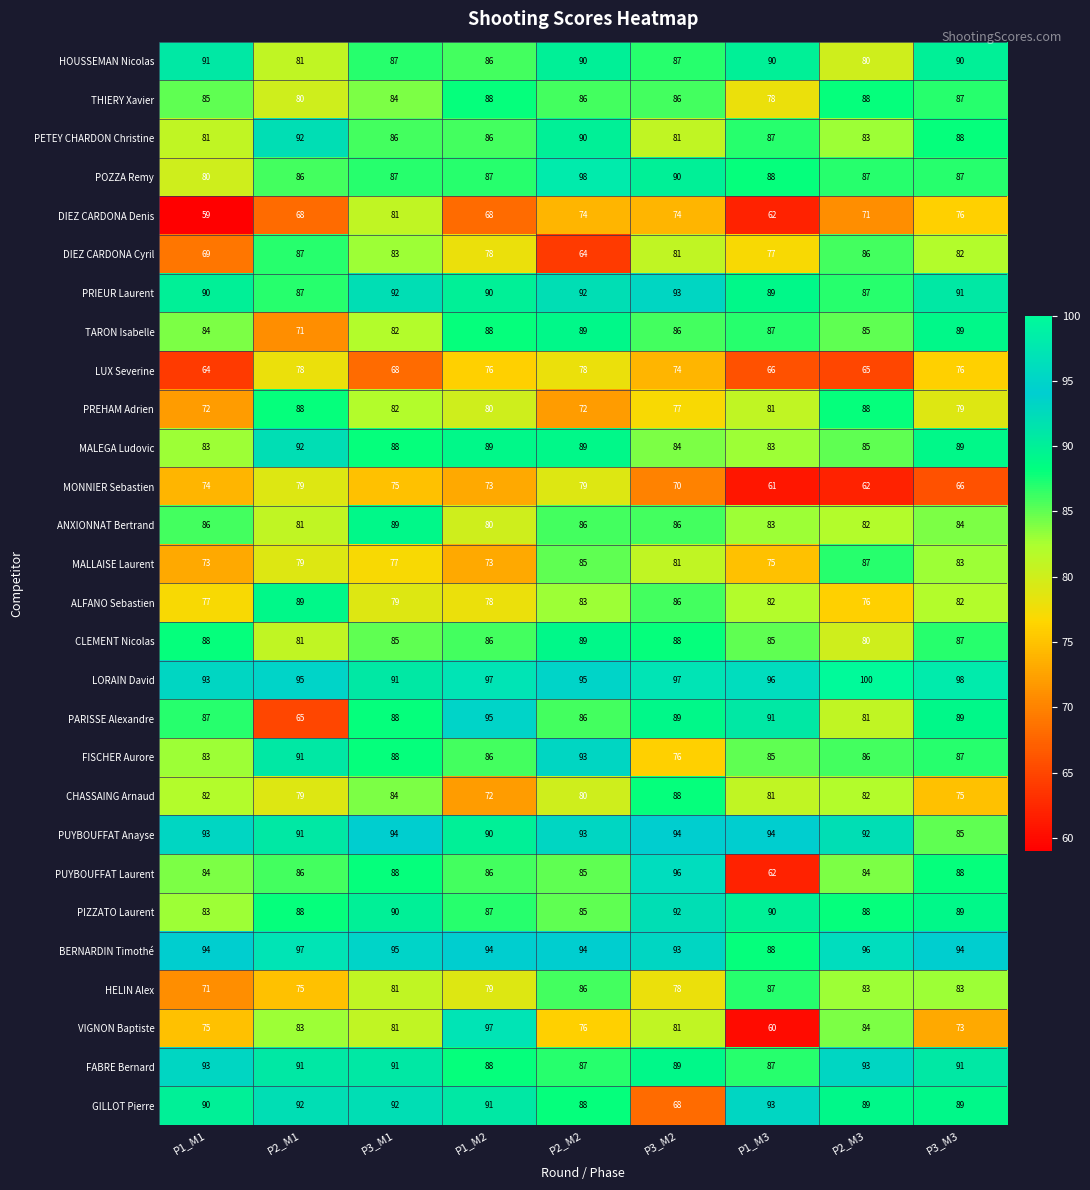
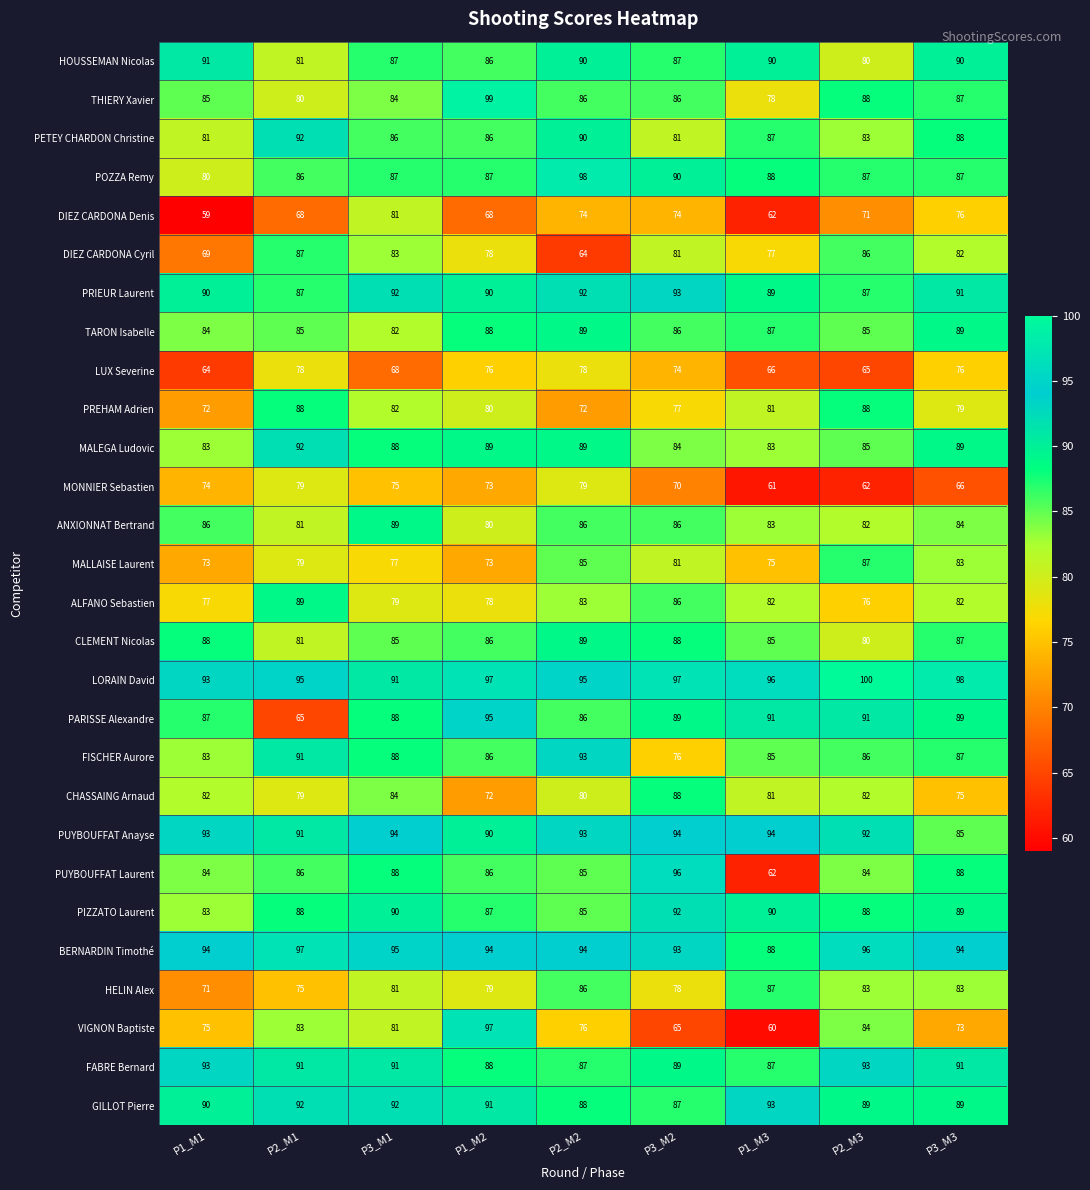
  {
    "THIERY Xavier": {
      "P1_M1": 85,
      "P2_M1": 80,
      "P3_M1": 84,
-     "P1_M2": 88,
+     "P1_M2": 99,
      "P2_M2": 86,
      "P3_M2": 86,
      "P1_M3": 78,
      "P2_M3": 88,
      "P3_M3": 87
    },
    "TARON Isabelle": {
      "P1_M1": 84,
-     "P2_M1": 71,
+     "P2_M1": 85,
      "P3_M1": 82,
      "P1_M2": 88,
      "P2_M2": 89,
      "P3_M2": 86,
      "P1_M3": 87,
      "P2_M3": 85,
      "P3_M3": 89
    },
    "PARISSE Alexandre": {
      "P1_M1": 87,
      "P2_M1": 65,
      "P3_M1": 88,
      "P1_M2": 95,
      "P2_M2": 86,
      "P3_M2": 89,
      "P1_M3": 91,
-     "P2_M3": 81,
+     "P2_M3": 91,
      "P3_M3": 89
    },
    "VIGNON Baptiste": {
      "P1_M1": 75,
      "P2_M1": 83,
      "P3_M1": 81,
      "P1_M2": 97,
      "P2_M2": 76,
-     "P3_M2": 81,
+     "P3_M2": 65,
      "P1_M3": 60,
      "P2_M3": 84,
      "P3_M3": 73
    },
    "GILLOT Pierre": {
      "P1_M1": 90,
      "P2_M1": 92,
      "P3_M1": 92,
      "P1_M2": 91,
      "P2_M2": 88,
-     "P3_M2": 68,
+     "P3_M2": 87,
      "P1_M3": 93,
      "P2_M3": 89,
      "P3_M3": 89
    }
  }
